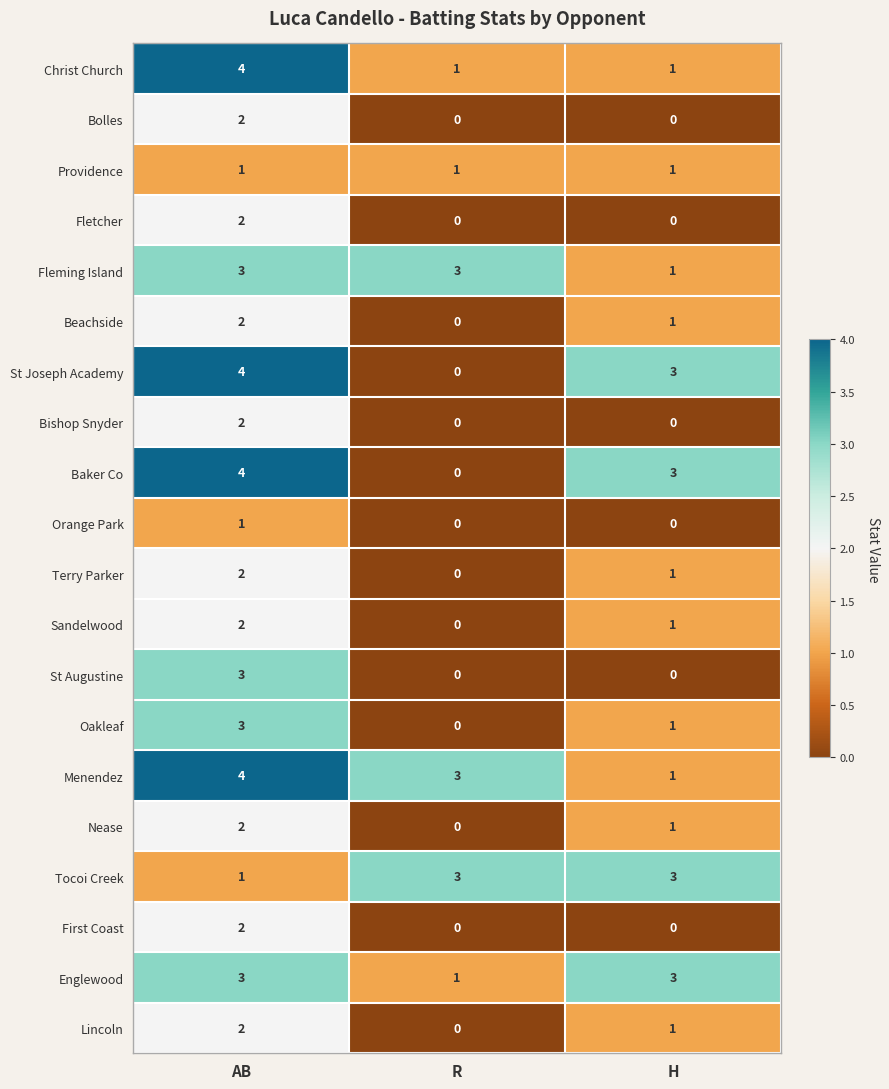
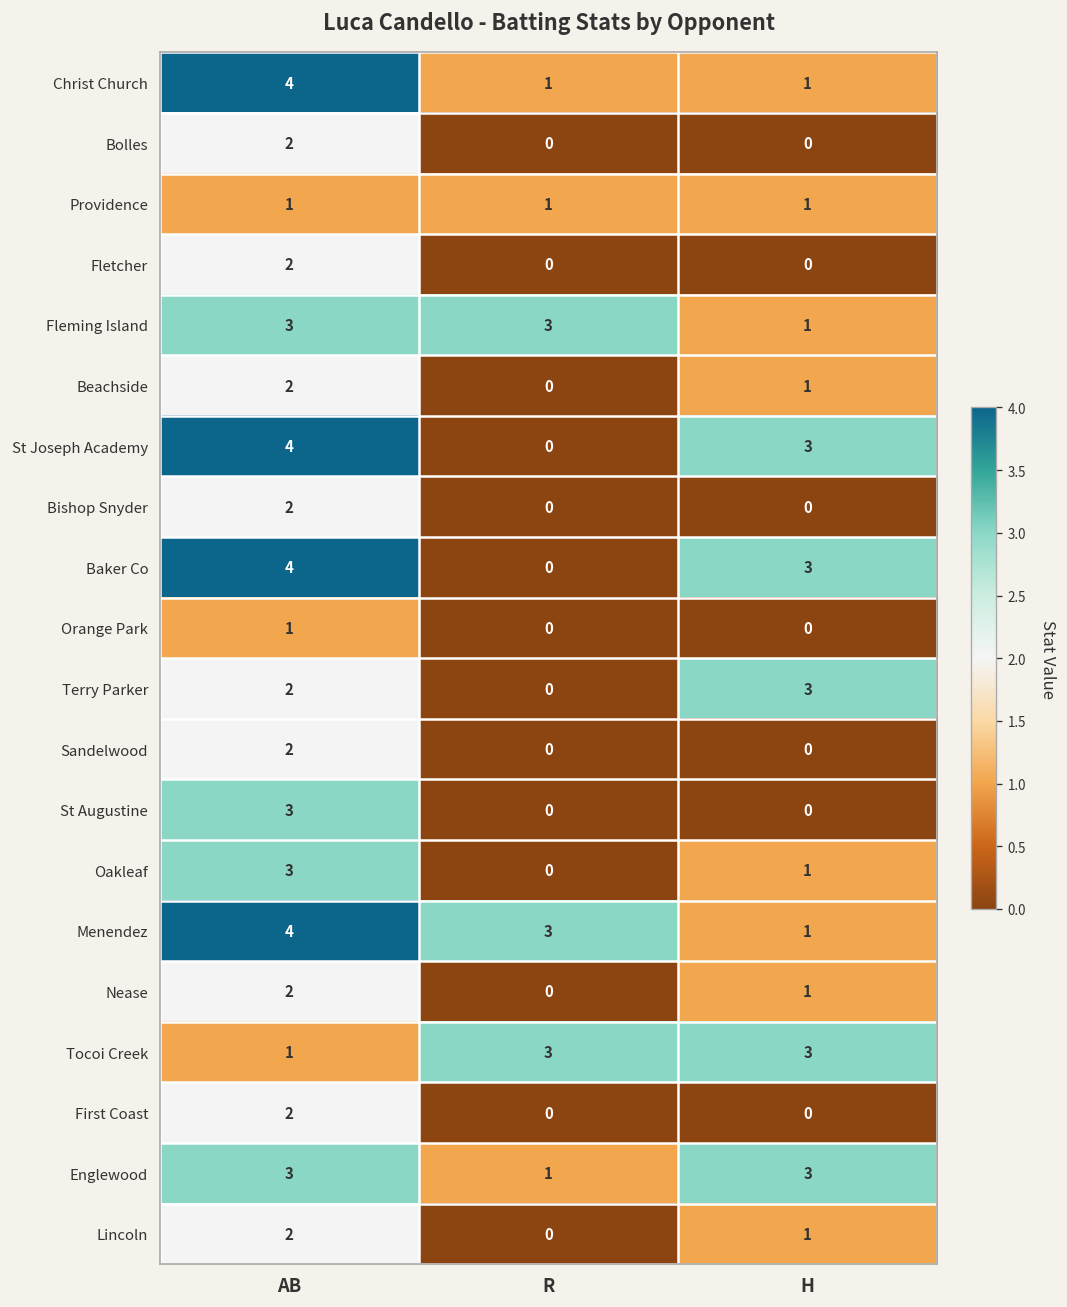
  {
    "Christ Church": {
      "AB": 4,
      "R": 1,
      "H": 1
    },
    "Bolles": {
      "AB": 2,
      "R": 0,
      "H": 0
    },
    "Providence": {
      "AB": 1,
      "R": 1,
      "H": 1
    },
    "Fletcher": {
      "AB": 2,
      "R": 0,
      "H": 0
    },
    "Fleming Island": {
      "AB": 3,
      "R": 3,
      "H": 1
    },
    "Beachside": {
      "AB": 2,
      "R": 0,
      "H": 1
    },
    "St Joseph Academy": {
      "AB": 4,
      "R": 0,
      "H": 3
    },
    "Bishop Snyder": {
      "AB": 2,
      "R": 0,
      "H": 0
    },
    "Baker Co": {
      "AB": 4,
      "R": 0,
      "H": 3
    },
    "Orange Park": {
      "AB": 1,
      "R": 0,
      "H": 0
    },
    "Terry Parker": {
      "AB": 2,
      "R": 0,
-     "H": 1
+     "H": 3
    },
    "Sandelwood": {
      "AB": 2,
      "R": 0,
-     "H": 1
+     "H": 0
    },
    "St Augustine": {
      "AB": 3,
      "R": 0,
      "H": 0
    },
    "Oakleaf": {
      "AB": 3,
      "R": 0,
      "H": 1
    },
    "Menendez": {
      "AB": 4,
      "R": 3,
      "H": 1
    },
    "Nease": {
      "AB": 2,
      "R": 0,
      "H": 1
    },
    "Tocoi Creek": {
      "AB": 1,
      "R": 3,
      "H": 3
    },
    "First Coast": {
      "AB": 2,
      "R": 0,
      "H": 0
    },
    "Englewood": {
      "AB": 3,
      "R": 1,
      "H": 3
    },
    "Lincoln": {
      "AB": 2,
      "R": 0,
      "H": 1
    }
  }
